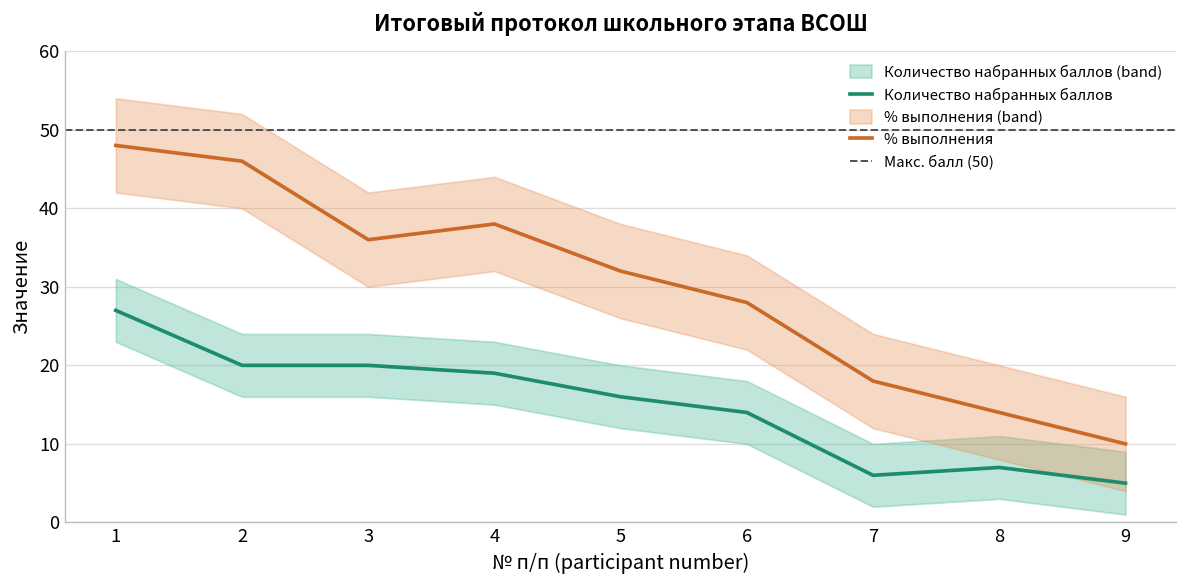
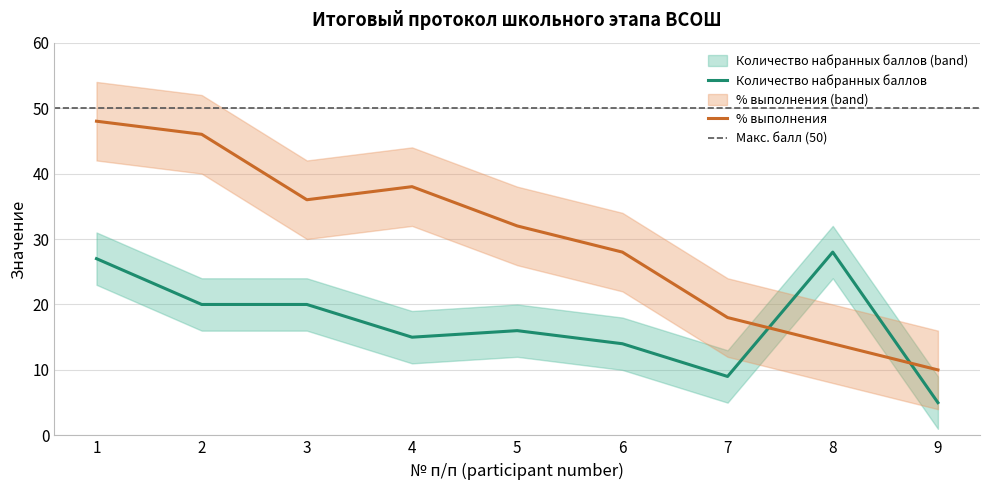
  {
    "Количество набранных баллов": {
      "1": 27,
      "2": 20,
      "3": 20,
-     "4": 19,
+     "4": 15,
      "5": 16,
      "6": 14,
-     "7": 6,
-     "8": 7,
+     "7": 9,
+     "8": 28,
      "9": 5
    },
    "% выполнения": {
      "1": 48,
      "2": 46,
      "3": 36,
      "4": 38,
      "5": 32,
      "6": 28,
      "7": 18,
      "8": 14,
      "9": 10
    }
  }
